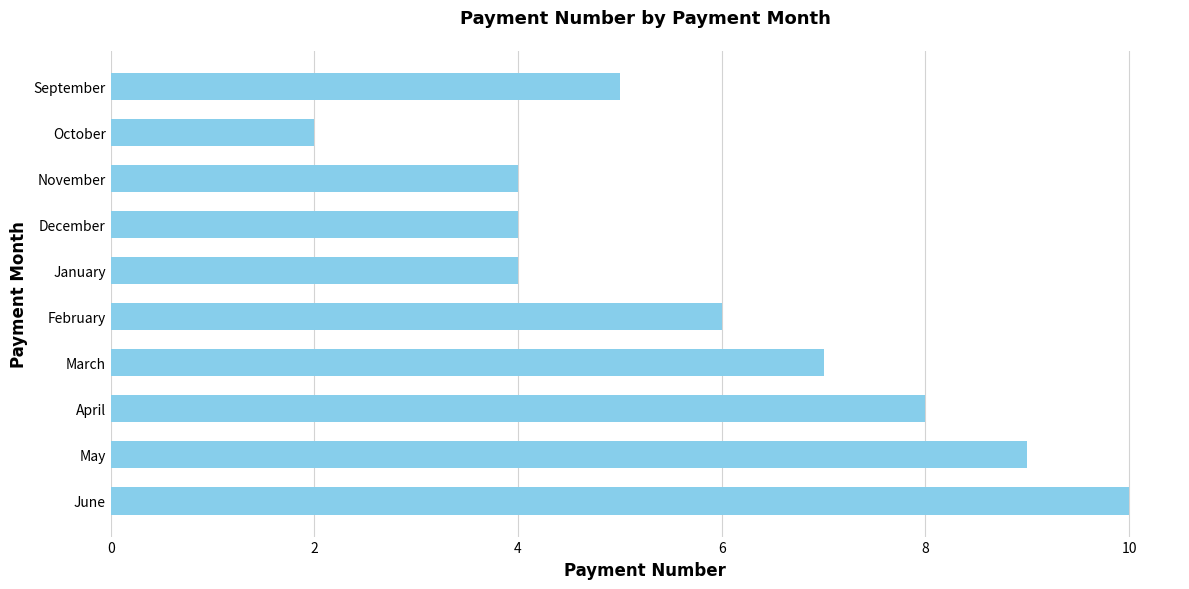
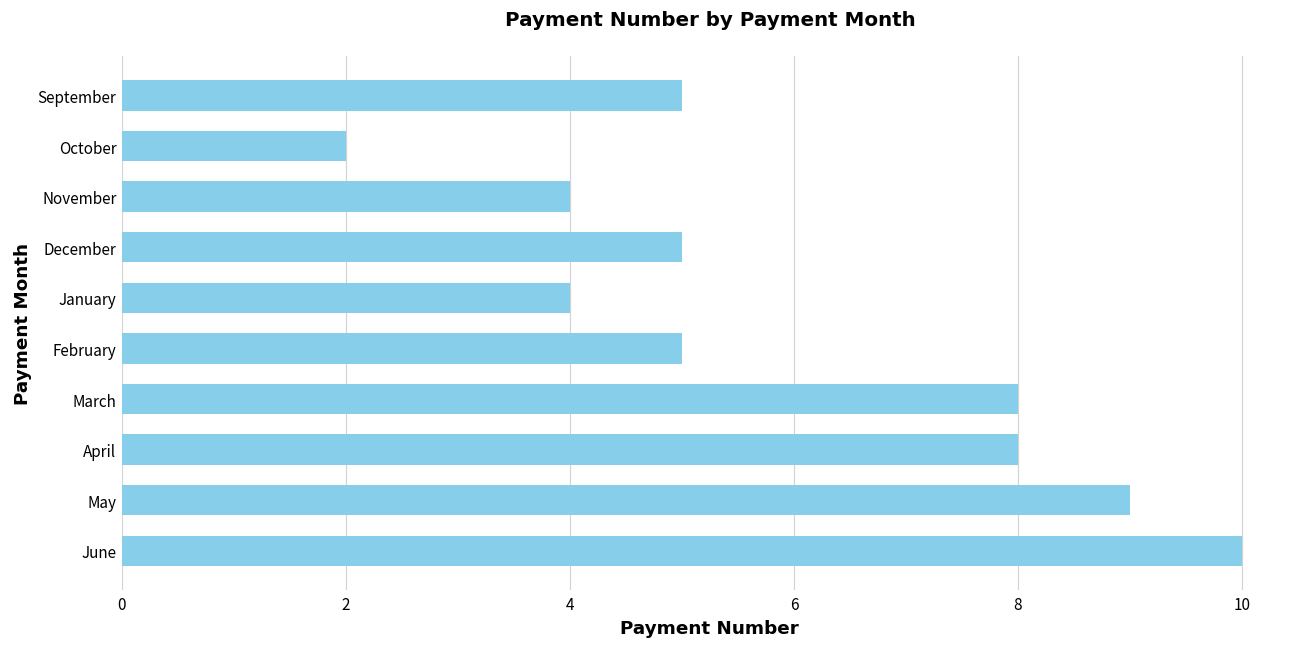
  {
    "September": 5,
    "October": 2,
    "November": 4,
-   "December": 4,
+   "December": 5,
    "January": 4,
-   "February": 6,
-   "March": 7,
+   "February": 5,
+   "March": 8,
    "April": 8,
    "May": 9,
    "June": 10
  }
